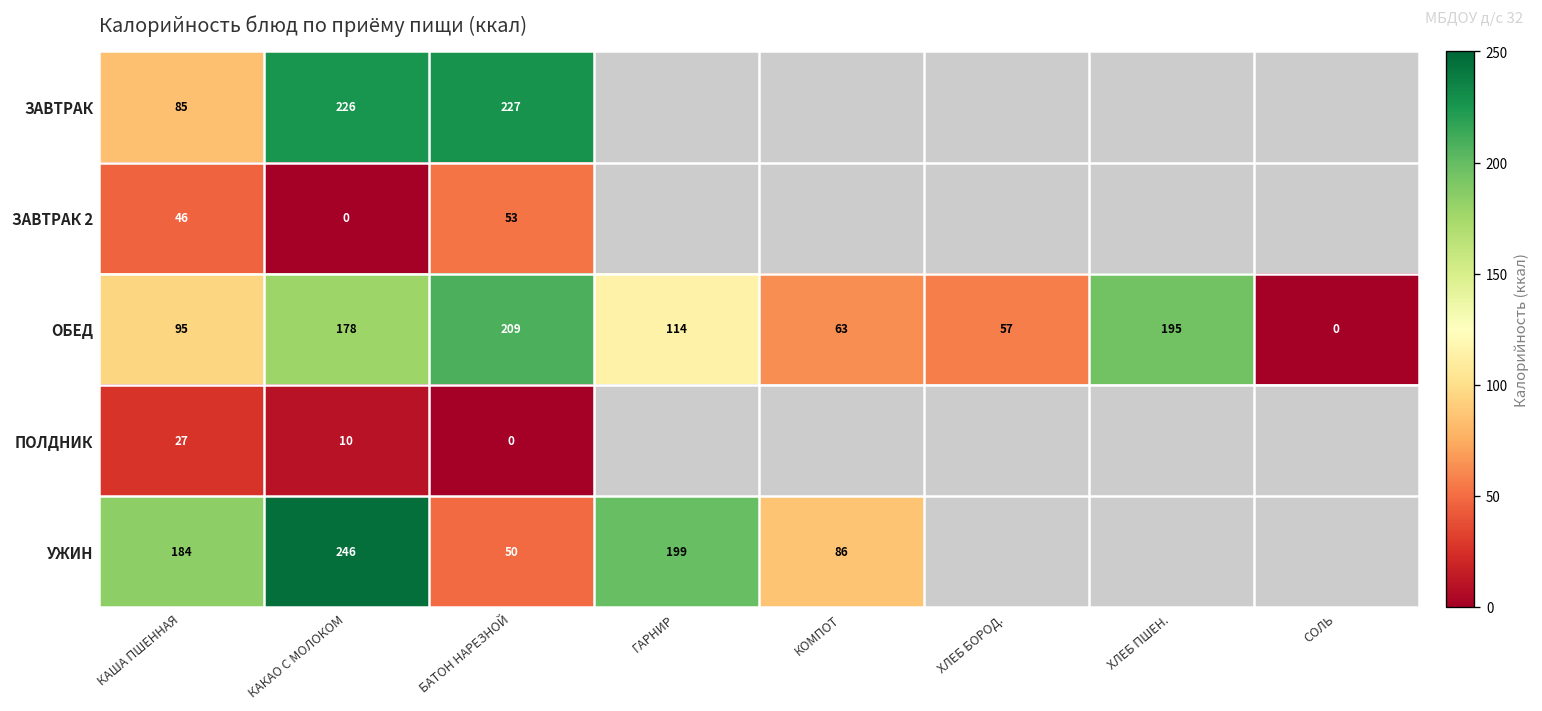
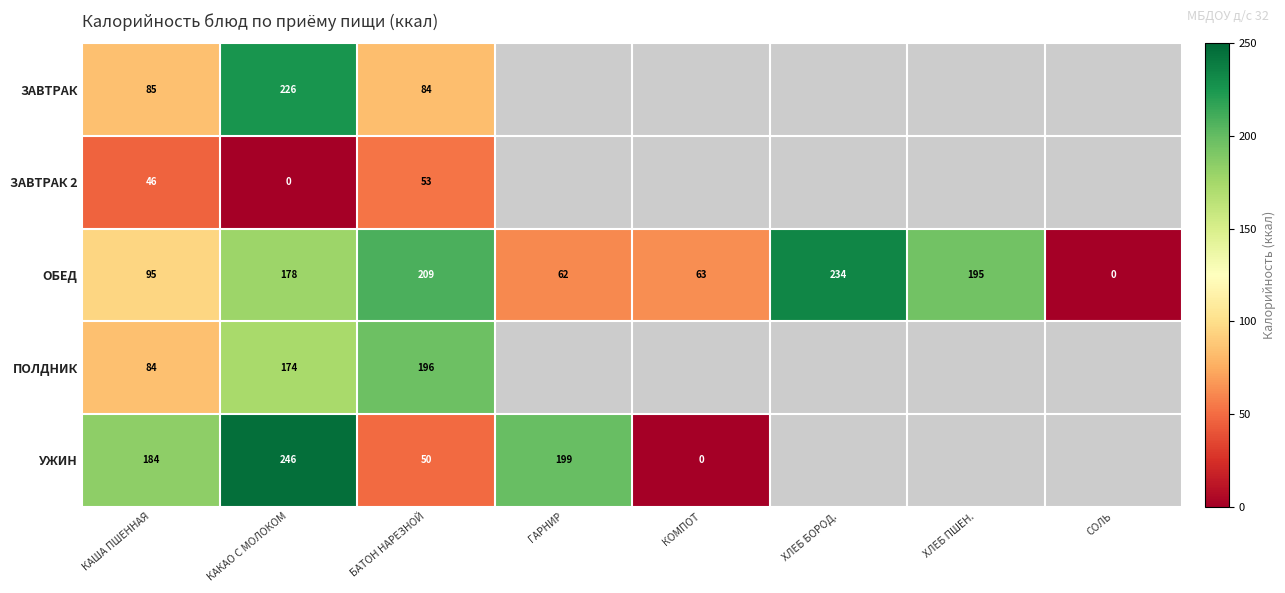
  {
    "ЗАВТРАК": {
      "КАША ПШЕННАЯ": 85,
      "КАКАО С МОЛОКОМ": 226,
-     "БАТОН НАРЕЗНОЙ": 227
+     "БАТОН НАРЕЗНОЙ": 84
    },
    "ЗАВТРАК 2": {
      "КАША ПШЕННАЯ": 46,
      "КАКАО С МОЛОКОМ": 0,
      "БАТОН НАРЕЗНОЙ": 53
    },
    "ОБЕД": {
      "КАША ПШЕННАЯ": 95,
      "КАКАО С МОЛОКОМ": 178,
      "БАТОН НАРЕЗНОЙ": 209,
-     "ГАРНИР": 114,
+     "ГАРНИР": 62,
      "КОМПОТ": 63,
-     "ХЛЕБ БОРОД.": 57,
+     "ХЛЕБ БОРОД.": 234,
      "ХЛЕБ ПШЕН.": 195,
      "СОЛЬ": 0
    },
    "ПОЛДНИК": {
-     "КАША ПШЕННАЯ": 27,
-     "КАКАО С МОЛОКОМ": 10,
-     "БАТОН НАРЕЗНОЙ": 0
+     "КАША ПШЕННАЯ": 84,
+     "КАКАО С МОЛОКОМ": 174,
+     "БАТОН НАРЕЗНОЙ": 196
    },
    "УЖИН": {
      "КАША ПШЕННАЯ": 184,
      "КАКАО С МОЛОКОМ": 246,
      "БАТОН НАРЕЗНОЙ": 50,
      "ГАРНИР": 199,
-     "КОМПОТ": 86
+     "КОМПОТ": 0
    }
  }
